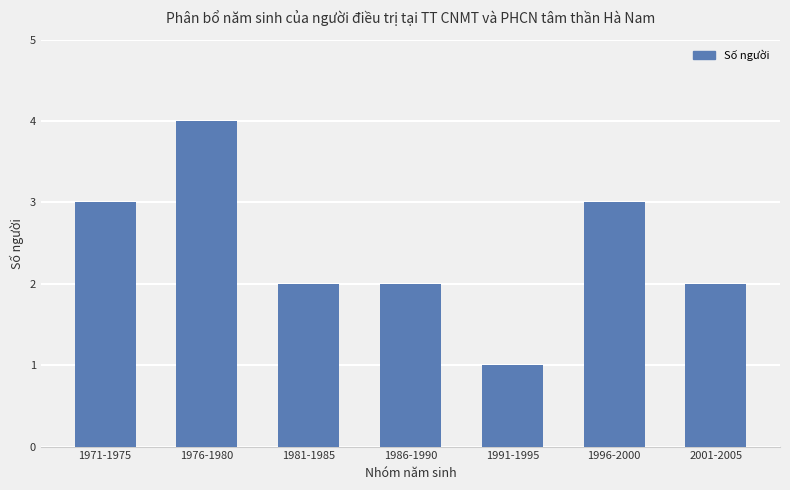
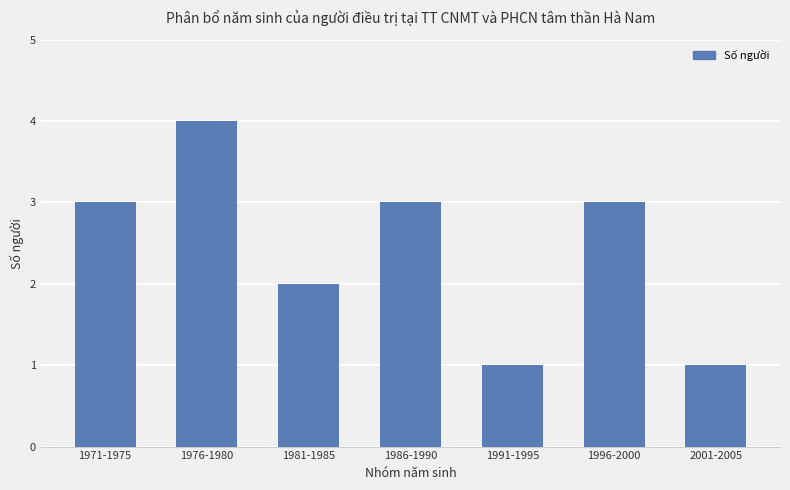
  {
    "1971-1975": 3,
    "1976-1980": 4,
    "1981-1985": 2,
-   "1986-1990": 2,
+   "1986-1990": 3,
    "1991-1995": 1,
    "1996-2000": 3,
-   "2001-2005": 2
+   "2001-2005": 1
  }
